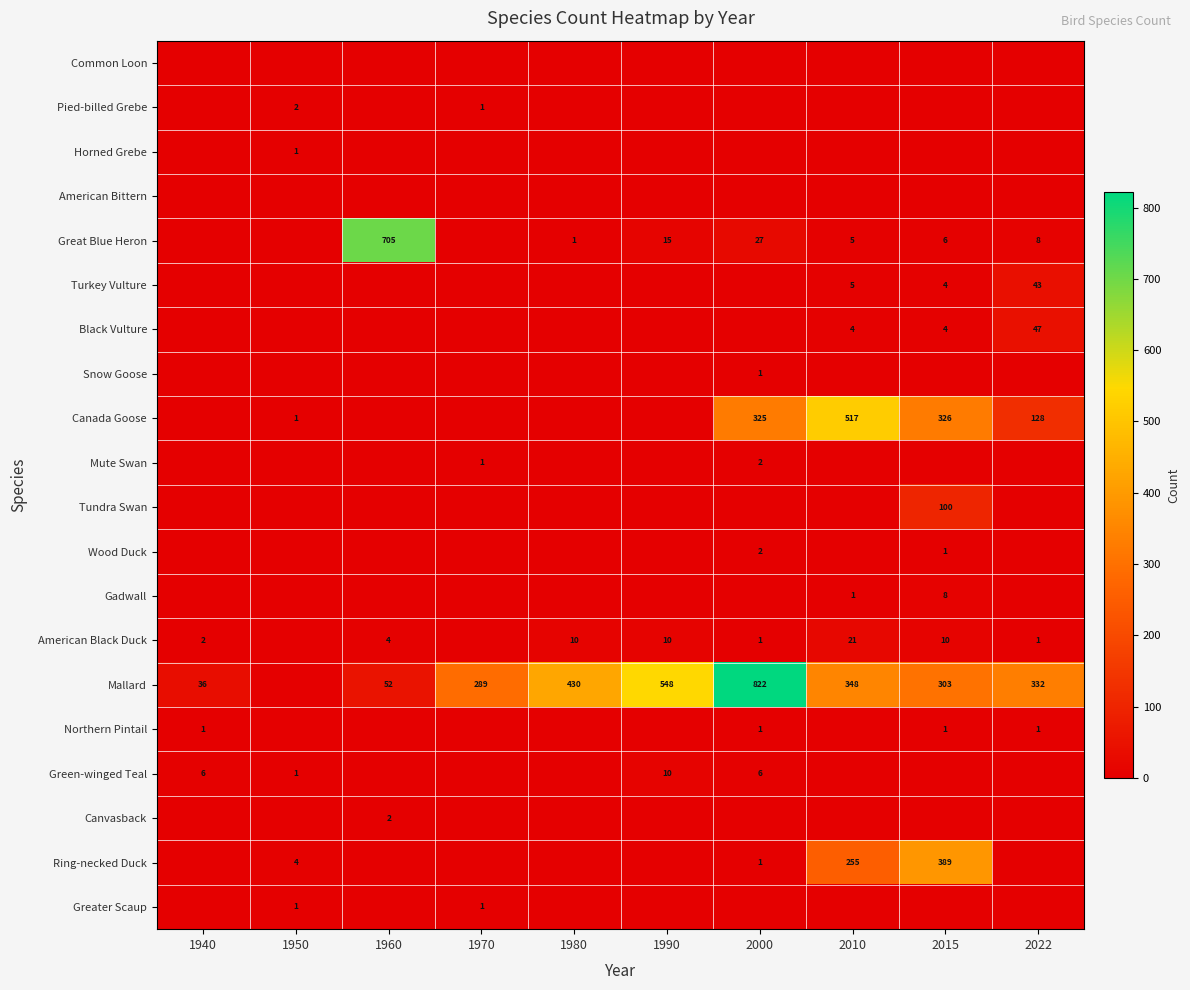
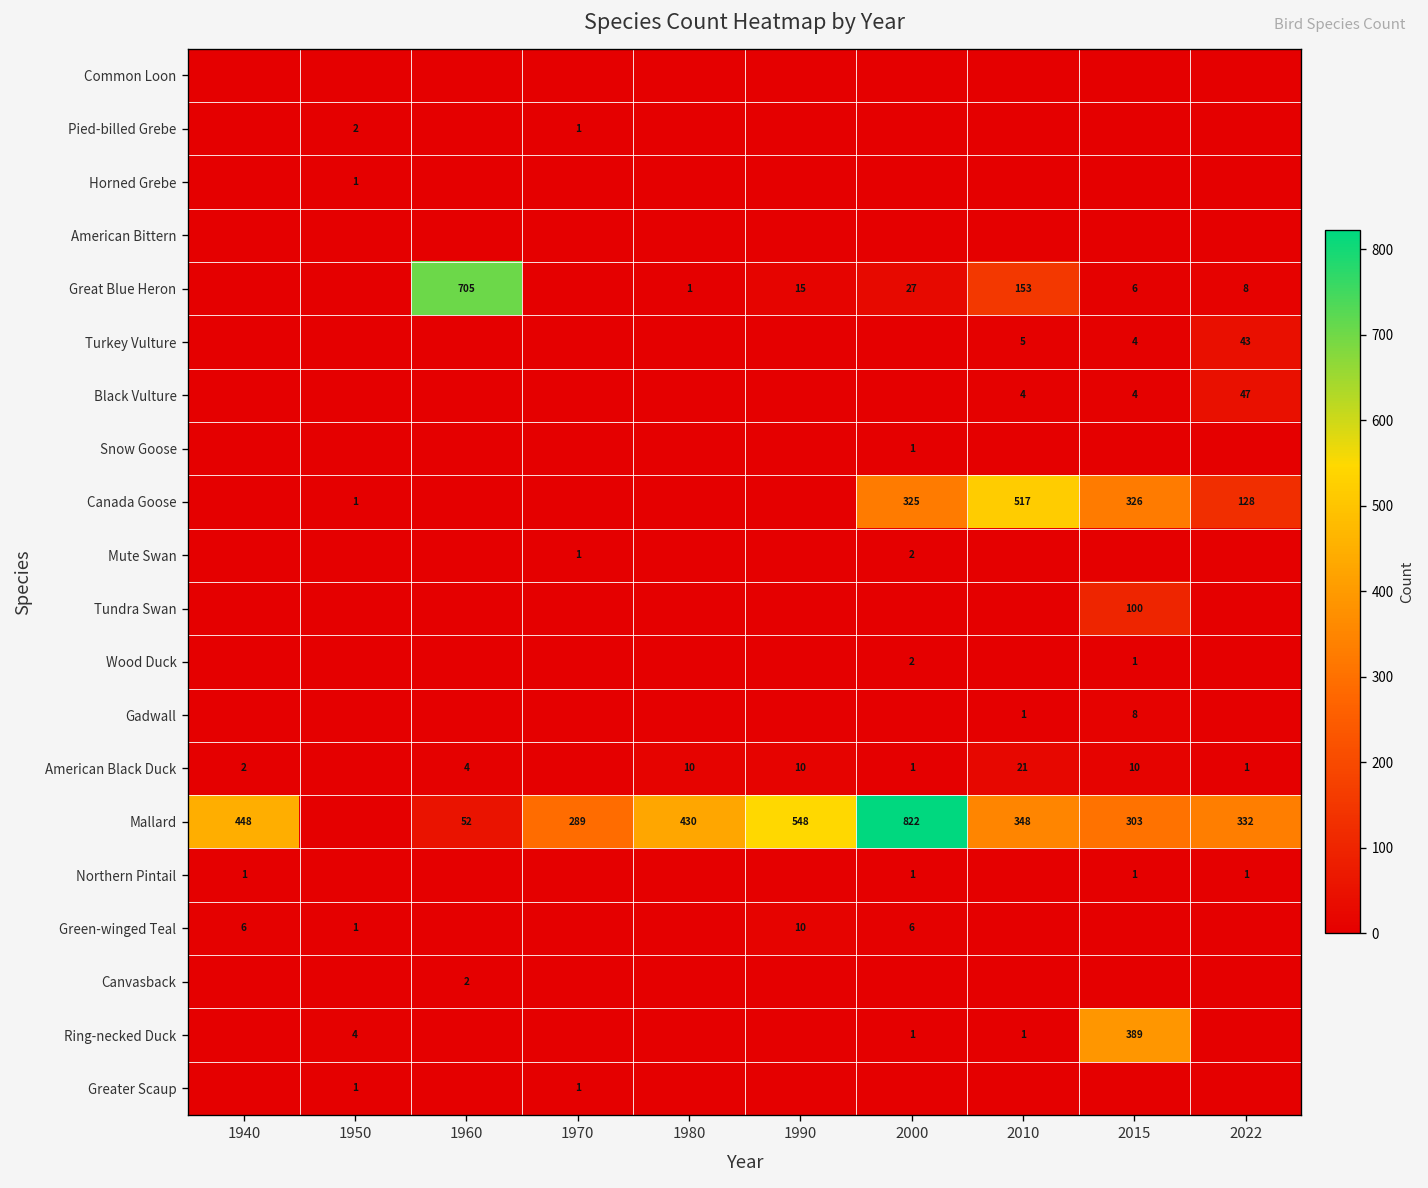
  {
    "Pied-billed Grebe": {
      "1950": 2,
      "1970": 1
    },
    "Horned Grebe": {
      "1950": 1
    },
    "Great Blue Heron": {
      "1960": 705,
      "1980": 1,
      "1990": 15,
      "2000": 27,
-     "2010": 5,
+     "2010": 153,
      "2015": 6,
      "2022": 8
    },
    "Turkey Vulture": {
      "2010": 5,
      "2015": 4,
      "2022": 43
    },
    "Black Vulture": {
      "2010": 4,
      "2015": 4,
      "2022": 47
    },
    "Snow Goose": {
      "2000": 1
    },
    "Canada Goose": {
      "1950": 1,
      "2000": 325,
      "2010": 517,
      "2015": 326,
      "2022": 128
    },
    "Mute Swan": {
      "1970": 1,
      "2000": 2
    },
    "Tundra Swan": {
      "2015": 100
    },
    "Wood Duck": {
      "2000": 2,
      "2015": 1
    },
    "Gadwall": {
      "2010": 1,
      "2015": 8
    },
    "American Black Duck": {
      "1940": 2,
      "1960": 4,
      "1980": 10,
      "1990": 10,
      "2000": 1,
      "2010": 21,
      "2015": 10,
      "2022": 1
    },
    "Mallard": {
-     "1940": 36,
+     "1940": 448,
      "1960": 52,
      "1970": 289,
      "1980": 430,
      "1990": 548,
      "2000": 822,
      "2010": 348,
      "2015": 303,
      "2022": 332
    },
    "Northern Pintail": {
      "1940": 1,
      "2000": 1,
      "2015": 1,
      "2022": 1
    },
    "Green-winged Teal": {
      "1940": 6,
      "1950": 1,
      "1990": 10,
      "2000": 6
    },
    "Canvasback": {
      "1960": 2
    },
    "Ring-necked Duck": {
      "1950": 4,
      "2000": 1,
-     "2010": 255,
+     "2010": 1,
      "2015": 389
    },
    "Greater Scaup": {
      "1950": 1,
      "1970": 1
    }
  }
